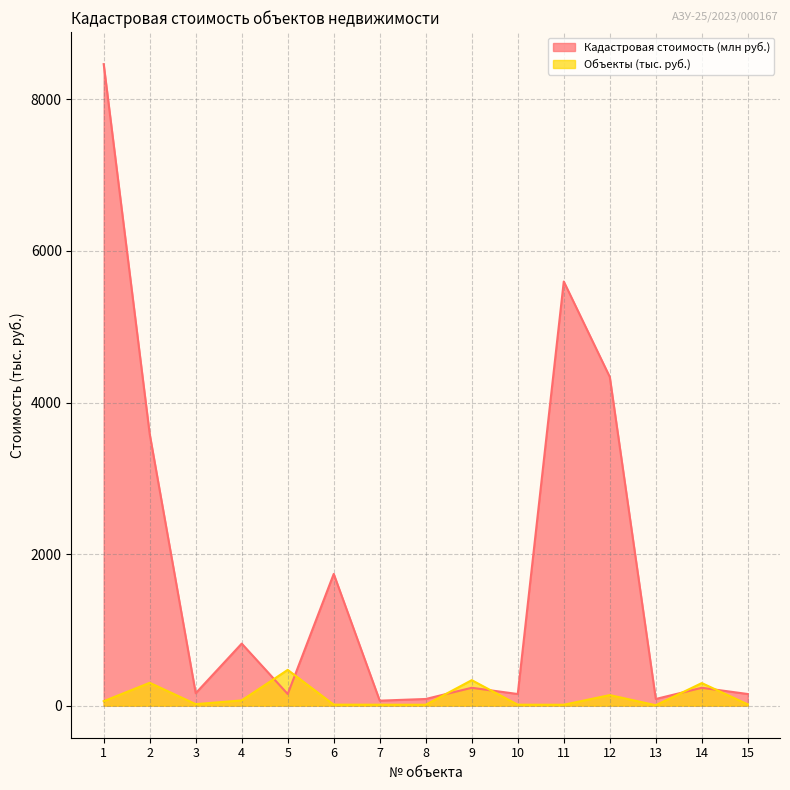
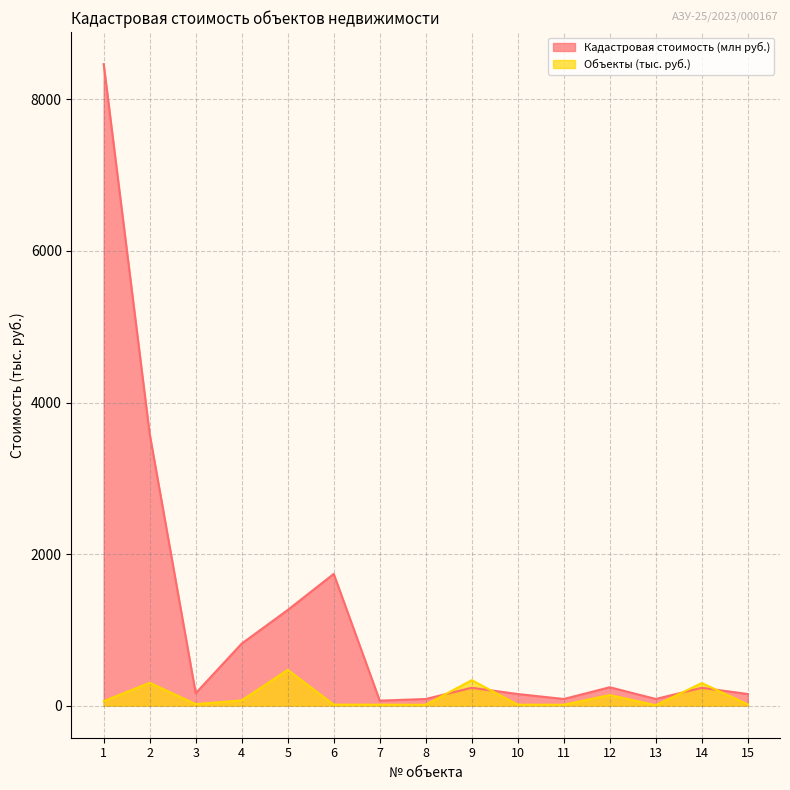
  {
    "Кадастровая стоимость (млн руб.)": {
      "1": 8500,
      "2": 3600,
      "3": 200,
      "4": 800,
-     "5": 200,
+     "5": 1300,
      "6": 1700,
      "7": 100,
      "8": 100,
      "9": 200,
      "10": 200,
-     "11": 5600,
-     "12": 4300,
+     "11": 100,
+     "12": 200,
      "13": 100,
      "14": 200,
      "15": 200
    },
    "Объекты (тыс. руб.)": {
      "1": 100,
      "2": 300,
      "3": 0,
      "4": 100,
      "5": 500,
      "6": 0,
      "7": 0,
      "8": 0,
      "9": 300,
      "10": 0,
      "11": 0,
      "12": 100,
      "13": 0,
      "14": 300,
      "15": 0
    }
  }
